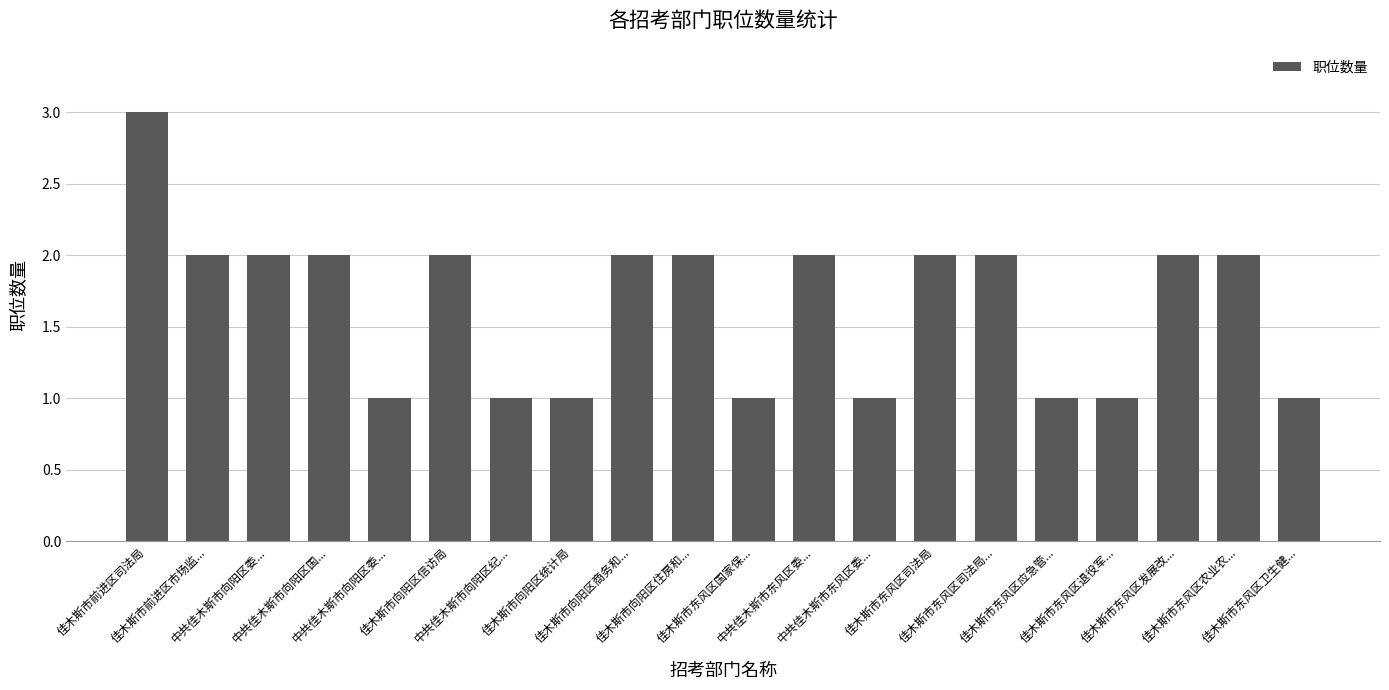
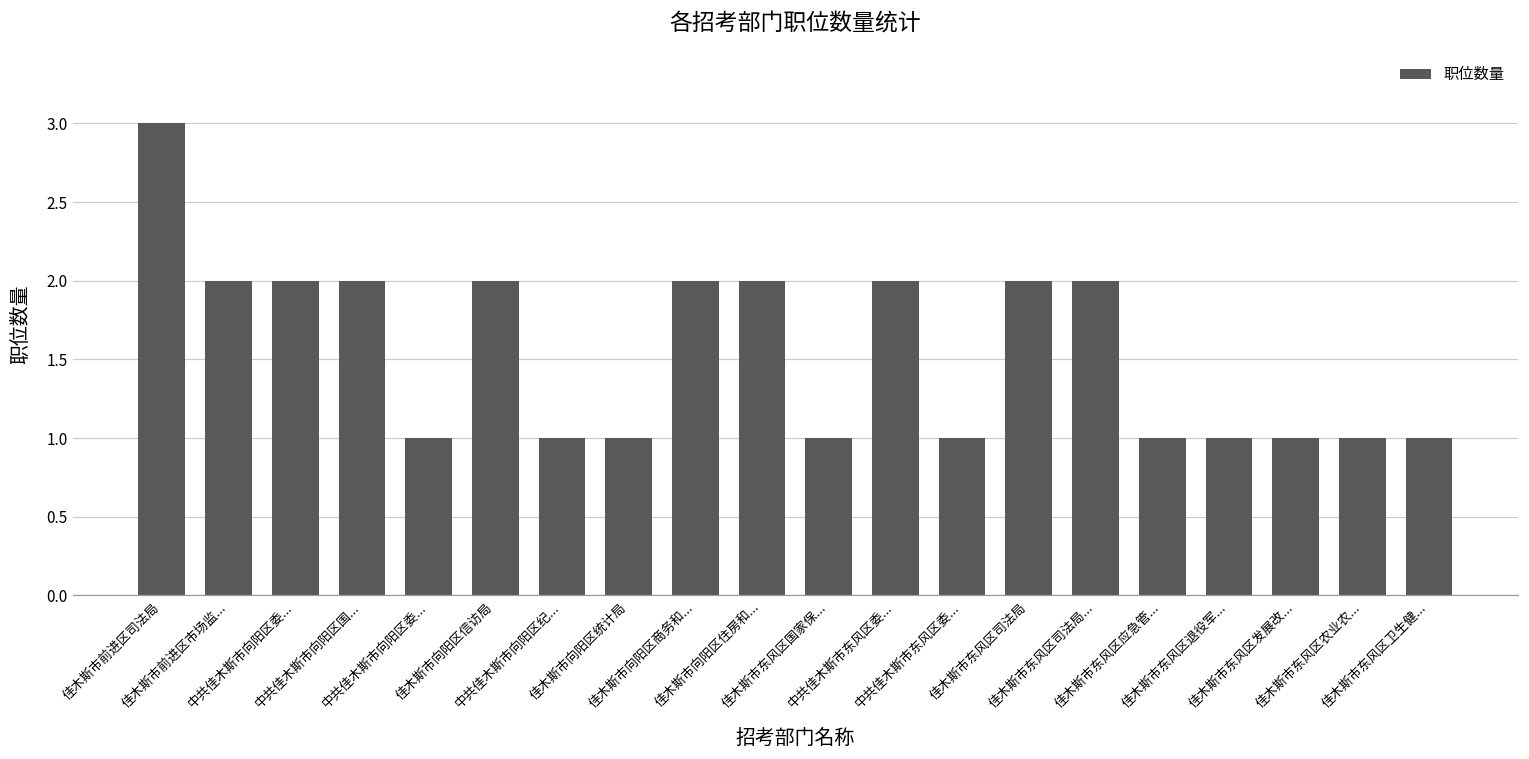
  {
    "佳木斯市前进区司法局": 3,
    "佳木斯市前进区市场监...": 2,
    "中共佳木斯市向阳区国...": 2,
    "佳木斯市向阳区信访局": 2,
    "中共佳木斯市向阳区纪...": 1,
    "佳木斯市向阳区统计局": 1,
    "佳木斯市向阳区商务和...": 2,
    "佳木斯市向阳区住房和...": 2,
    "佳木斯市东风区国家保...": 1,
    "佳木斯市东风区司法局": 2,
    "佳木斯市东风区司法局...": 2,
    "佳木斯市东风区应急管...": 1,
    "佳木斯市东风区退役军...": 1,
-   "佳木斯市东风区发展改...": 2,
-   "佳木斯市东风区农业农...": 2,
+   "佳木斯市东风区发展改...": 1,
+   "佳木斯市东风区农业农...": 1,
    "佳木斯市东风区卫生健...": 1
  }
